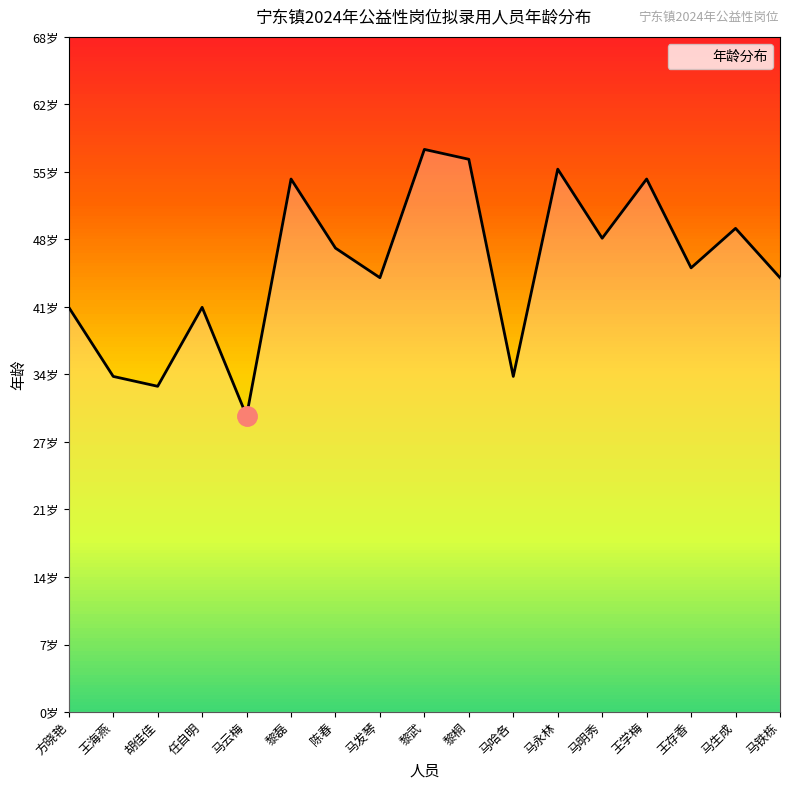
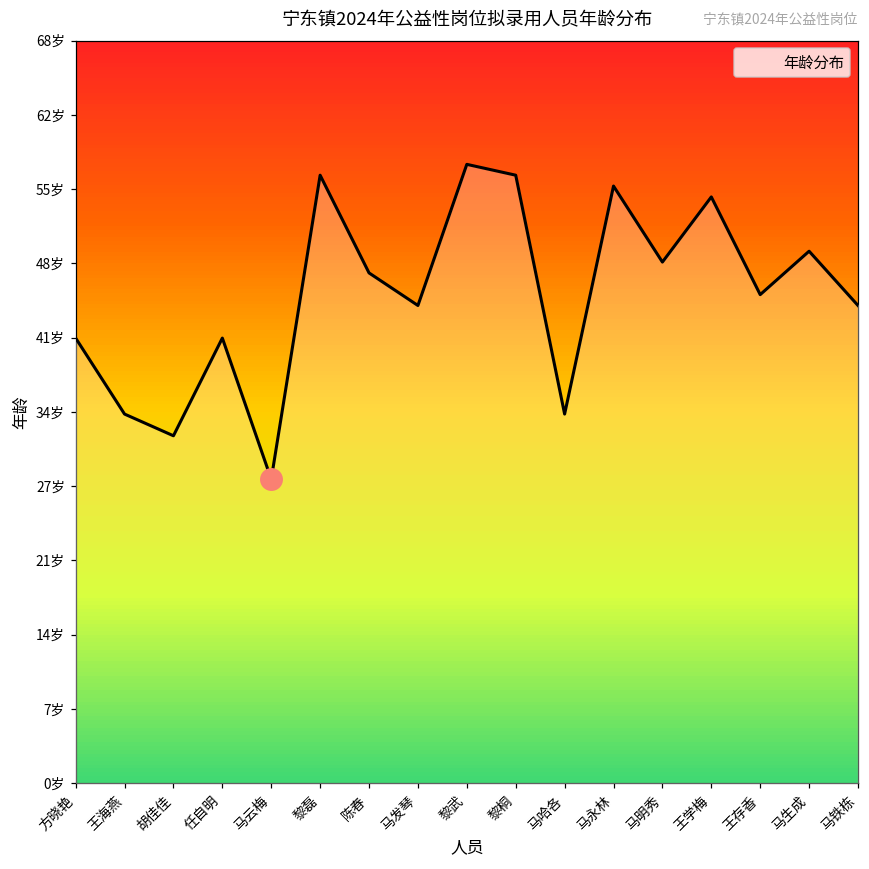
  {
    "年龄分布": {
      "王海燕": "34岁",
-     "胡佳佳": "33岁",
+     "胡佳佳": "32岁",
      "任自明": "41岁",
-     "马云梅": "30岁",
-     "黎磊": "54岁",
+     "马云梅": "28岁",
+     "黎磊": "56岁",
      "陈春": "47岁",
      "马发琴": "44岁",
      "黎武": "57岁",
      "黎桐": "56岁",
      "马哈各": "34岁",
      "马永林": "55岁",
      "马明秀": "48岁",
      "王学梅": "54岁",
      "王存香": "45岁",
      "马生成": "49岁"
    }
  }
